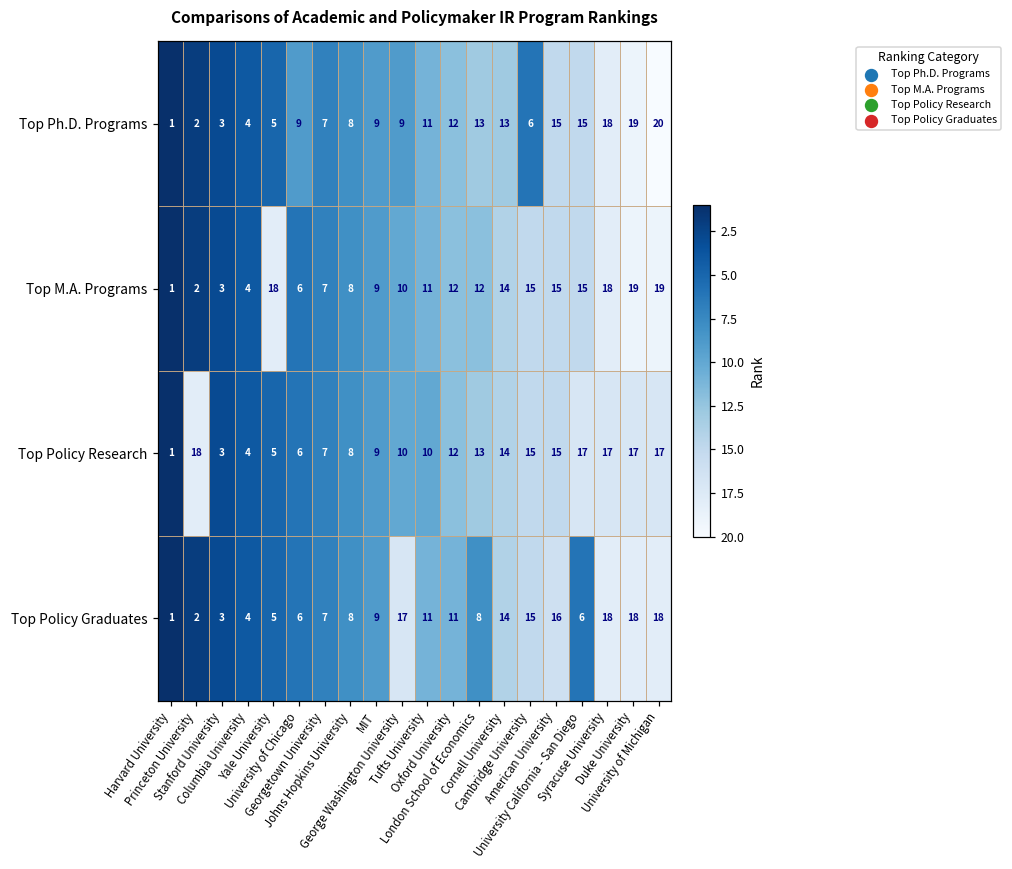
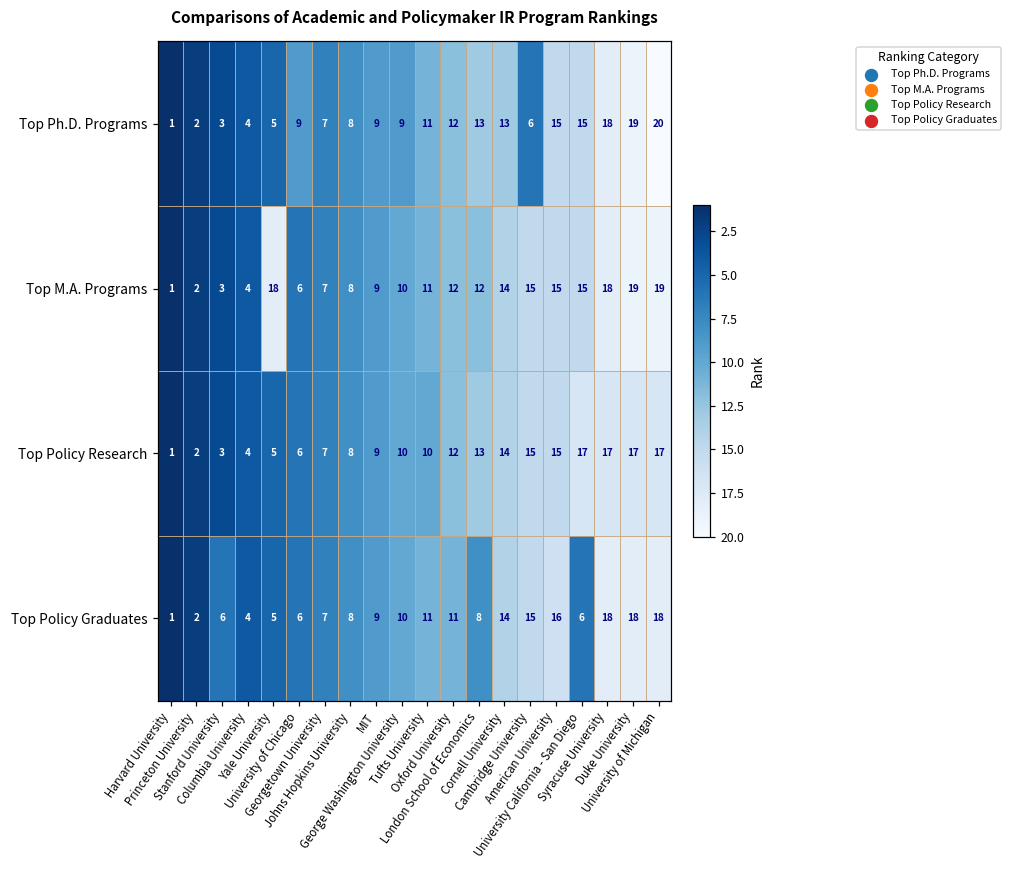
  {
    "Top Ph.D. Programs": {
      "Harvard University": 1,
      "Princeton University": 2,
      "Stanford University": 3,
      "Columbia University": 4,
      "Yale University": 5,
      "University of Chicago": 9,
      "Georgetown University": 7,
      "Johns Hopkins University": 8,
      "MIT": 9,
      "George Washington University": 9,
      "Tufts University": 11,
      "Oxford University": 12,
      "London School of Economics": 13,
      "Cornell University": 13,
      "Cambridge University": 6,
      "American University": 15,
      "University California - San Diego": 15,
      "Syracuse University": 18,
      "Duke University": 19,
      "University of Michigan": 20
    },
    "Top M.A. Programs": {
      "Harvard University": 1,
      "Princeton University": 2,
      "Stanford University": 3,
      "Columbia University": 4,
      "Yale University": 18,
      "University of Chicago": 6,
      "Georgetown University": 7,
      "Johns Hopkins University": 8,
      "MIT": 9,
      "George Washington University": 10,
      "Tufts University": 11,
      "Oxford University": 12,
      "London School of Economics": 12,
      "Cornell University": 14,
      "Cambridge University": 15,
      "American University": 15,
      "University California - San Diego": 15,
      "Syracuse University": 18,
      "Duke University": 19,
      "University of Michigan": 19
    },
    "Top Policy Research": {
      "Harvard University": 1,
-     "Princeton University": 18,
+     "Princeton University": 2,
      "Stanford University": 3,
      "Columbia University": 4,
      "Yale University": 5,
      "University of Chicago": 6,
      "Georgetown University": 7,
      "Johns Hopkins University": 8,
      "MIT": 9,
      "George Washington University": 10,
      "Tufts University": 10,
      "Oxford University": 12,
      "London School of Economics": 13,
      "Cornell University": 14,
      "Cambridge University": 15,
      "American University": 15,
      "University California - San Diego": 17,
      "Syracuse University": 17,
      "Duke University": 17,
      "University of Michigan": 17
    },
    "Top Policy Graduates": {
      "Harvard University": 1,
      "Princeton University": 2,
-     "Stanford University": 3,
+     "Stanford University": 6,
      "Columbia University": 4,
      "Yale University": 5,
      "University of Chicago": 6,
      "Georgetown University": 7,
      "Johns Hopkins University": 8,
      "MIT": 9,
-     "George Washington University": 17,
+     "George Washington University": 10,
      "Tufts University": 11,
      "Oxford University": 11,
      "London School of Economics": 8,
      "Cornell University": 14,
      "Cambridge University": 15,
      "American University": 16,
      "University California - San Diego": 6,
      "Syracuse University": 18,
      "Duke University": 18,
      "University of Michigan": 18
    }
  }
